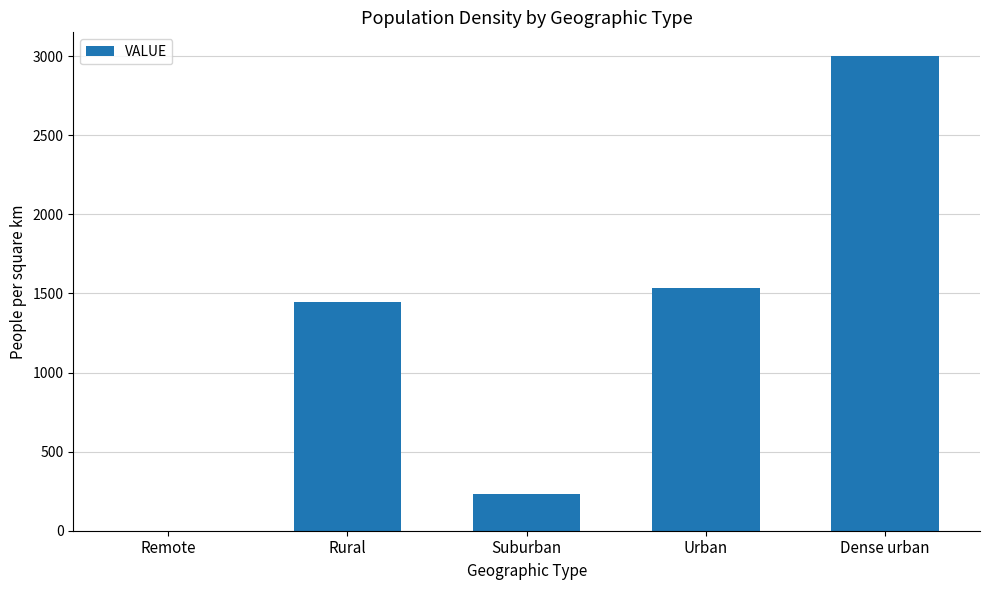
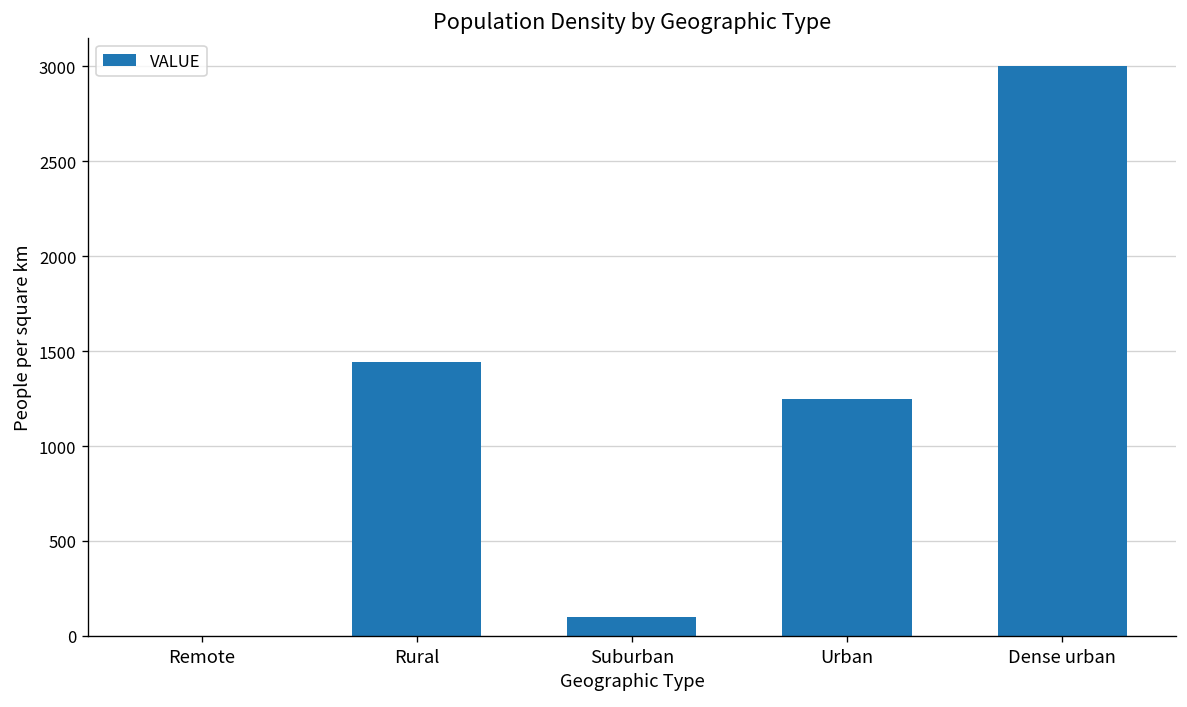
  {
    "Rural": 1440,
-   "Suburban": 230,
-   "Urban": 1530,
+   "Suburban": 100,
+   "Urban": 1250,
    "Dense urban": 3000
  }
